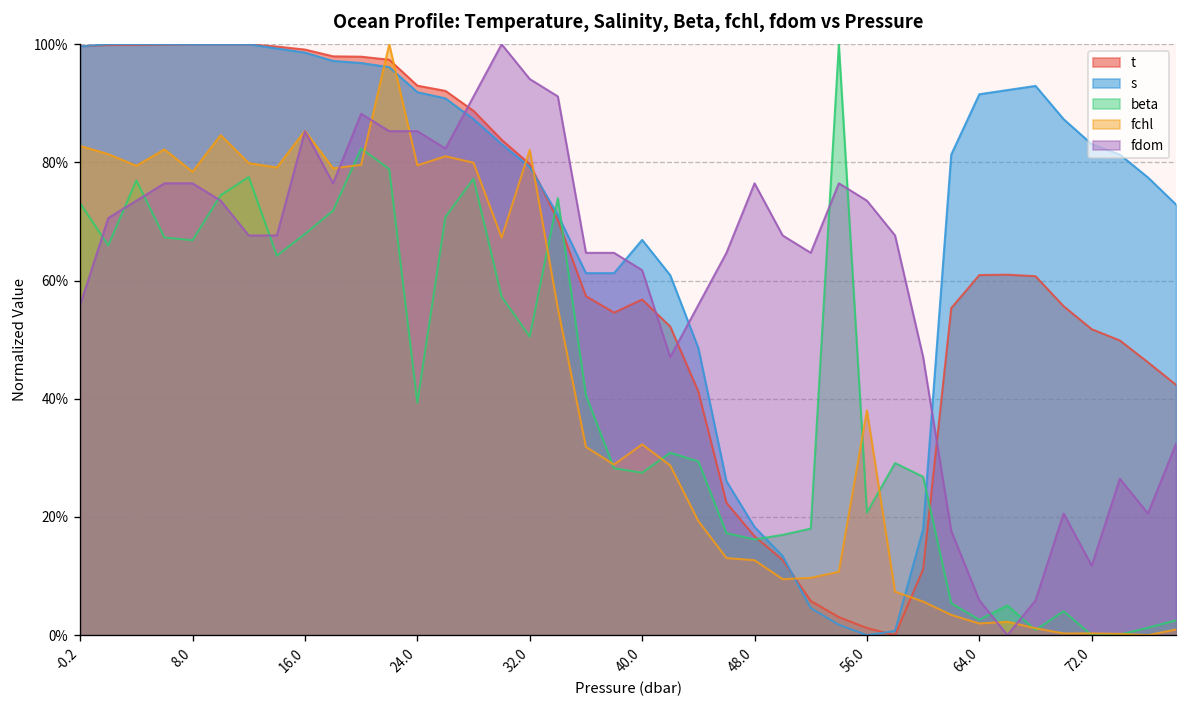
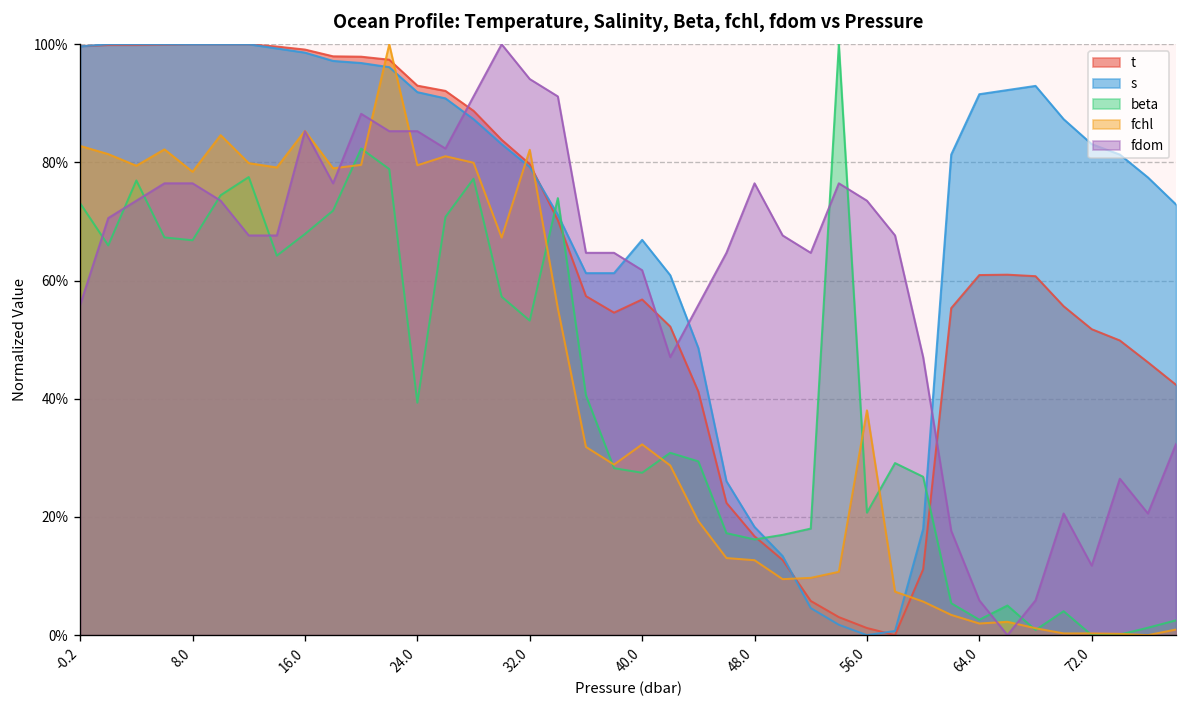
  {
    "t": {
      "24.0": "93%",
      "40.0": "57%",
      "48.0": "17%",
      "56.0": "1%",
      "64.0": "61%",
      "72.0": "52%"
    },
    "s": {
      "24.0": "92%",
      "40.0": "67%",
      "48.0": "18%",
      "56.0": "0%",
      "64.0": "92%"
    },
    "beta": {
      "-0.2": "73%",
      "8.0": "67%",
      "16.0": "68%",
      "24.0": "39%",
-     "32.0": "51%",
+     "32.0": "53%",
      "40.0": "27%",
      "48.0": "16%",
      "56.0": "21%",
      "64.0": "3%"
    },
    "fchl": {
      "-0.2": "83%",
      "8.0": "78%",
      "24.0": "80%",
      "32.0": "82%",
      "40.0": "32%",
      "48.0": "13%",
      "56.0": "38%",
      "64.0": "2%"
    },
    "fdom": {
      "-0.2": "56%",
      "8.0": "76%",
      "24.0": "85%",
      "32.0": "94%",
      "40.0": "62%",
      "48.0": "76%",
      "56.0": "74%",
      "64.0": "6%",
      "72.0": "12%"
    }
  }
